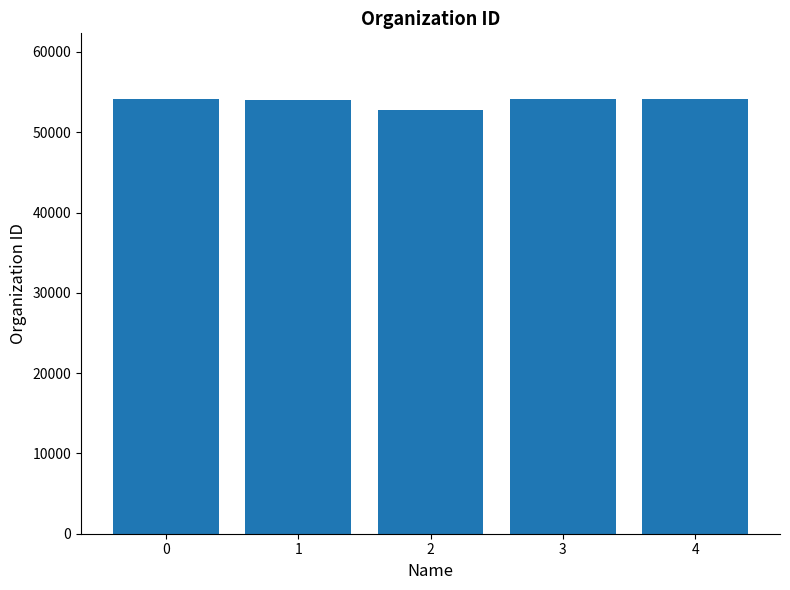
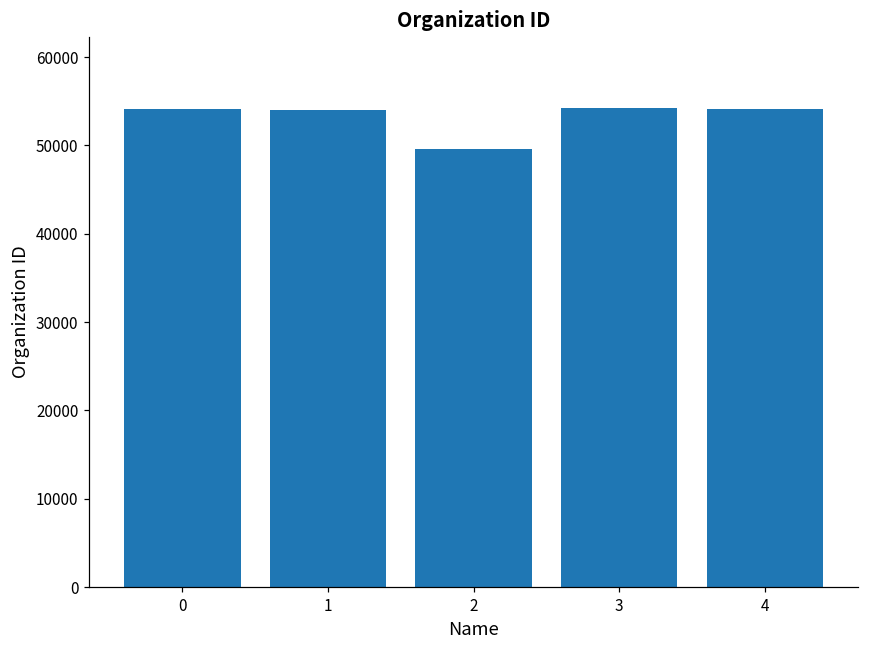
  {
    "0": 54000,
    "1": 54000,
-   "2": 53000,
+   "2": 50000,
    "3": 54000,
    "4": 54000
  }
